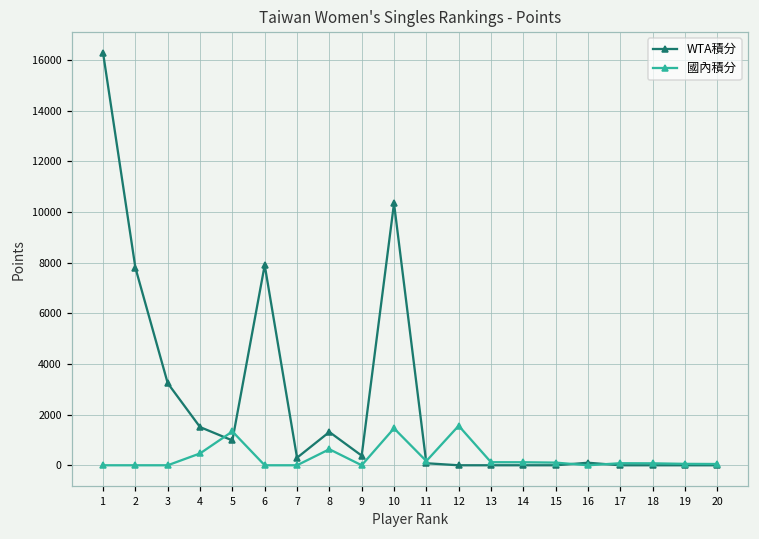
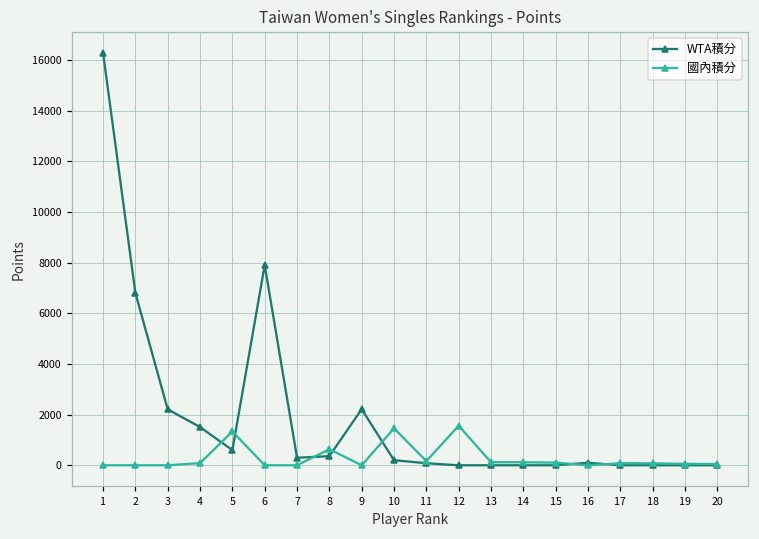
  {
    "WTA積分": {
      "1": 16300,
-     "2": 7800,
-     "3": 3200,
+     "2": 6800,
+     "3": 2200,
      "4": 1500,
-     "5": 1000,
+     "5": 600,
      "6": 7900,
      "7": 300,
-     "8": 1300,
-     "9": 400,
-     "10": 10300,
+     "8": 400,
+     "9": 2200,
+     "10": 200,
      "12": 0,
      "13": 0,
      "14": 0
    },
    "國內積分": {
      "1": 0,
      "2": 0,
      "3": 0,
-     "4": 500,
+     "4": 100,
      "5": 1300,
      "6": 0,
      "7": 0,
      "8": 600,
      "9": 0,
      "10": 1500,
      "12": 1600,
      "13": 100,
      "14": 100
    }
  }
